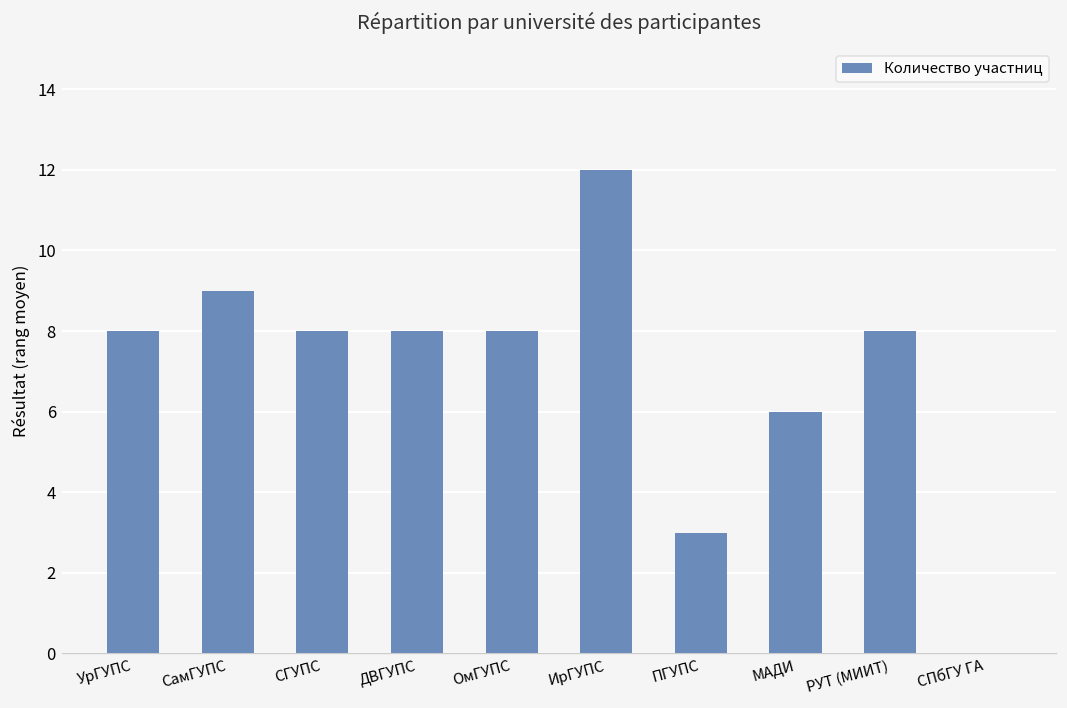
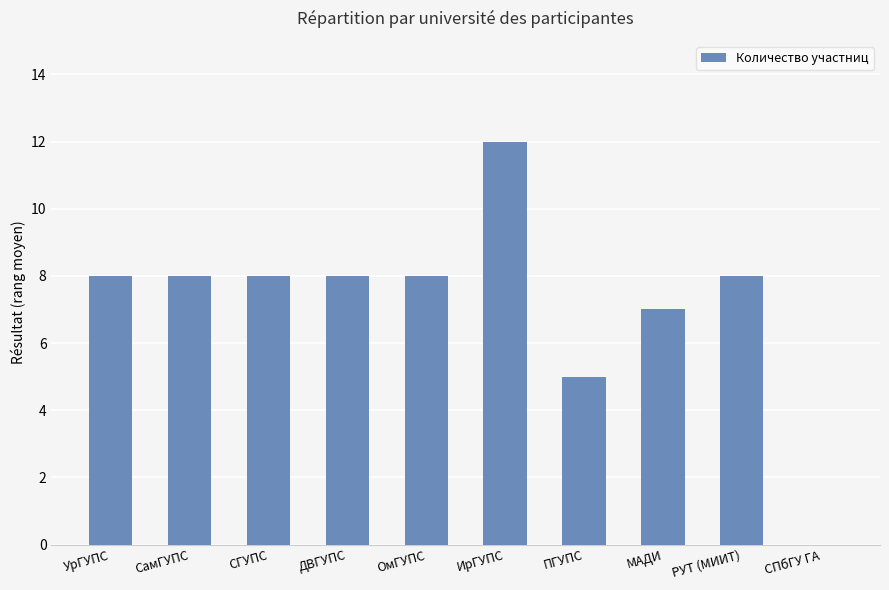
  {
    "УрГУПС": 8,
-   "СамГУПС": 9,
+   "СамГУПС": 8,
    "СГУПС": 8,
    "ДВГУПС": 8,
    "ОмГУПС": 8,
    "ИрГУПС": 12,
-   "ПГУПС": 3,
-   "МАДИ": 6,
+   "ПГУПС": 5,
+   "МАДИ": 7,
    "РУТ (МИИТ)": 8,
    "СПбГУ ГА": 0
  }
